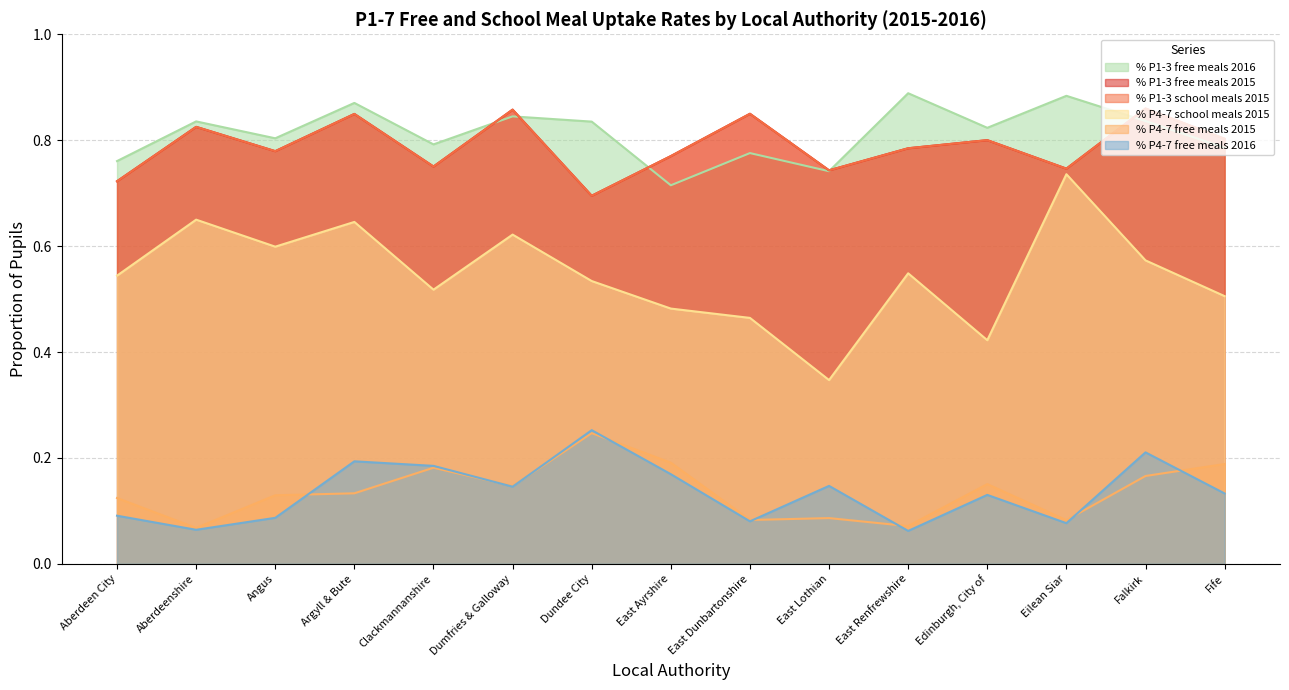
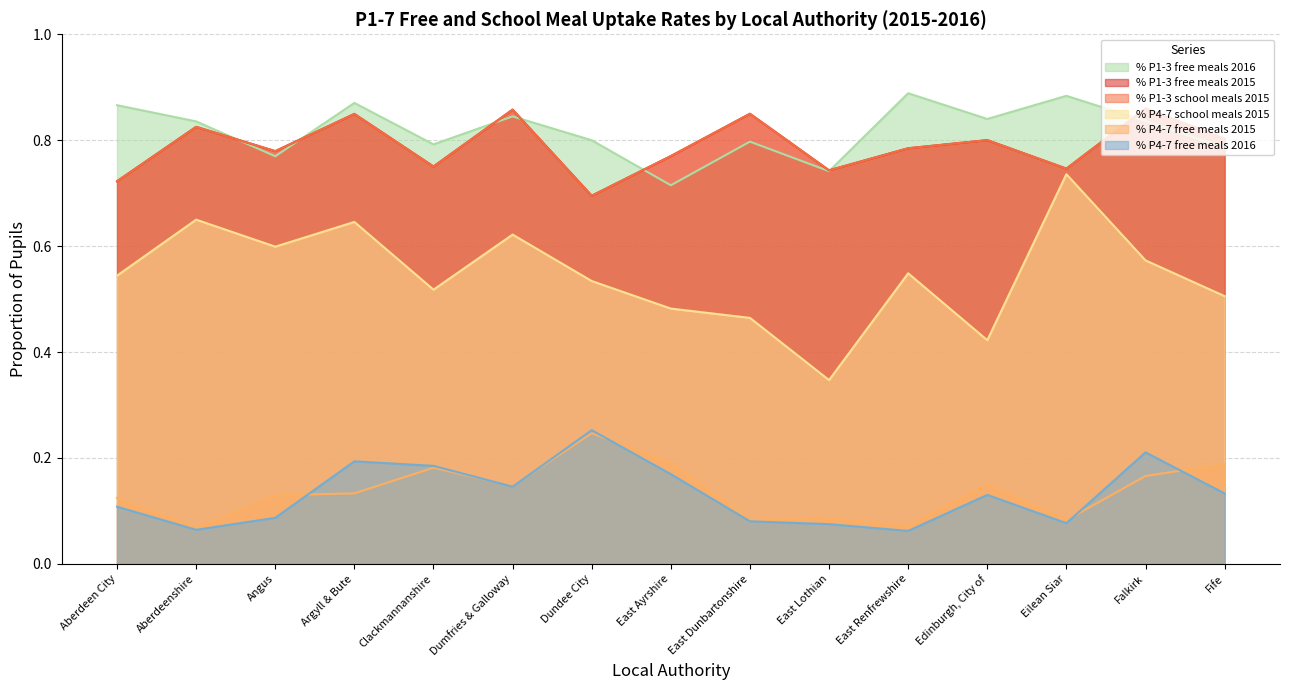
  {
    "% P1-3 free meals 2016": {
-     "Aberdeen City": 0.76,
+     "Aberdeen City": 0.87,
      "Aberdeenshire": 0.84,
-     "Angus": 0.80,
+     "Angus": 0.77,
      "Argyll & Bute": 0.87,
      "Clackmannanshire": 0.79,
      "Dumfries & Galloway": 0.85,
-     "Dundee City": 0.84,
+     "Dundee City": 0.80,
      "East Ayrshire": 0.71,
-     "East Dunbartonshire": 0.78,
+     "East Dunbartonshire": 0.80,
      "East Renfrewshire": 0.89,
-     "Edinburgh, City of": 0.82,
+     "Edinburgh, City of": 0.84,
      "Eilean Siar": 0.88
    },
    "% P4-7 free meals 2016": {
-     "Aberdeen City": 0.09,
+     "Aberdeen City": 0.11,
      "Angus": 0.09,
      "Argyll & Bute": 0.19,
      "Dundee City": 0.25,
      "East Ayrshire": 0.17,
-     "East Lothian": 0.15,
+     "East Lothian": 0.08,
      "East Renfrewshire": 0.06,
      "Edinburgh, City of": 0.13,
      "Eilean Siar": 0.08,
      "Falkirk": 0.21,
      "Fife": 0.13
    }
  }
